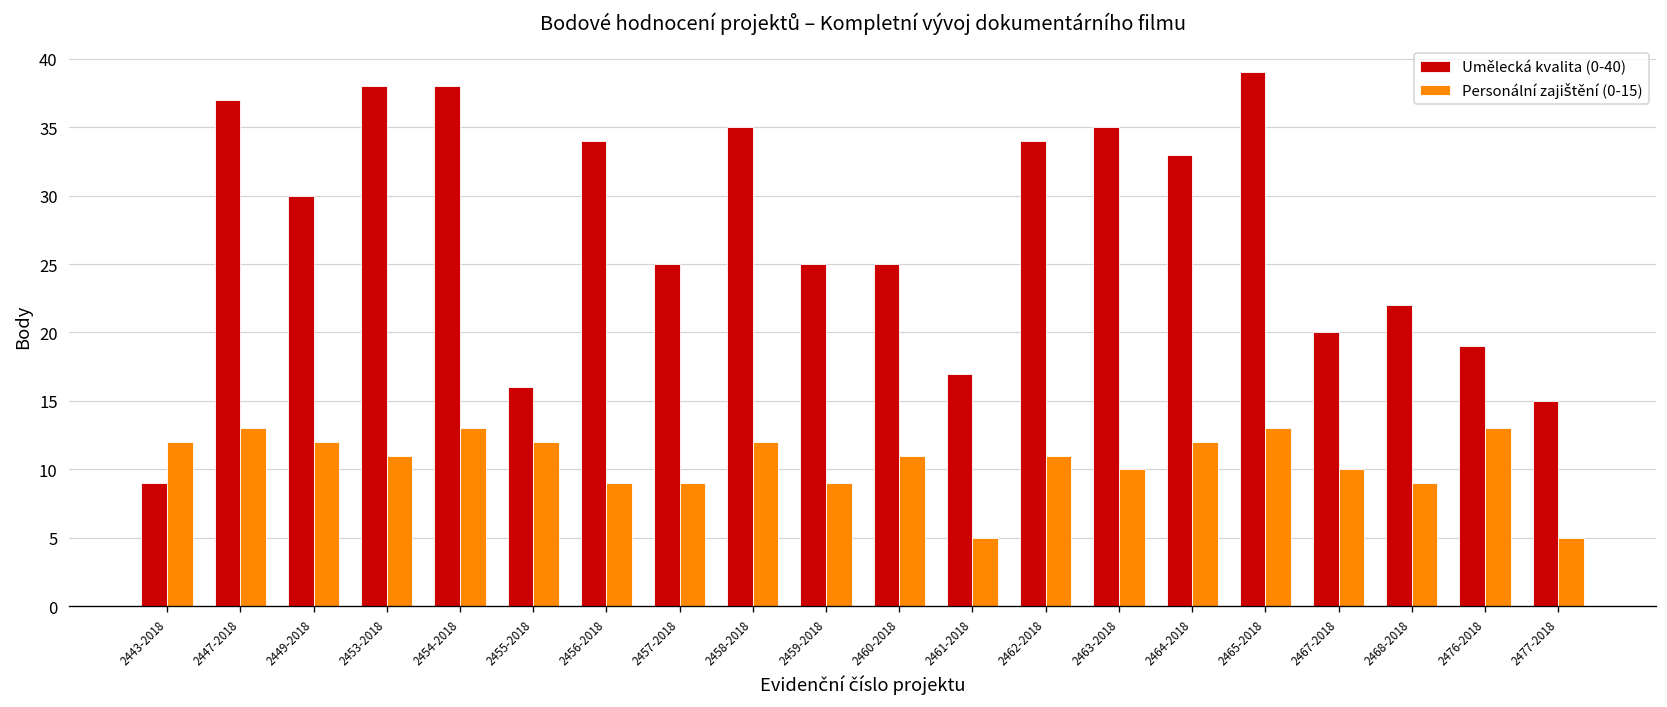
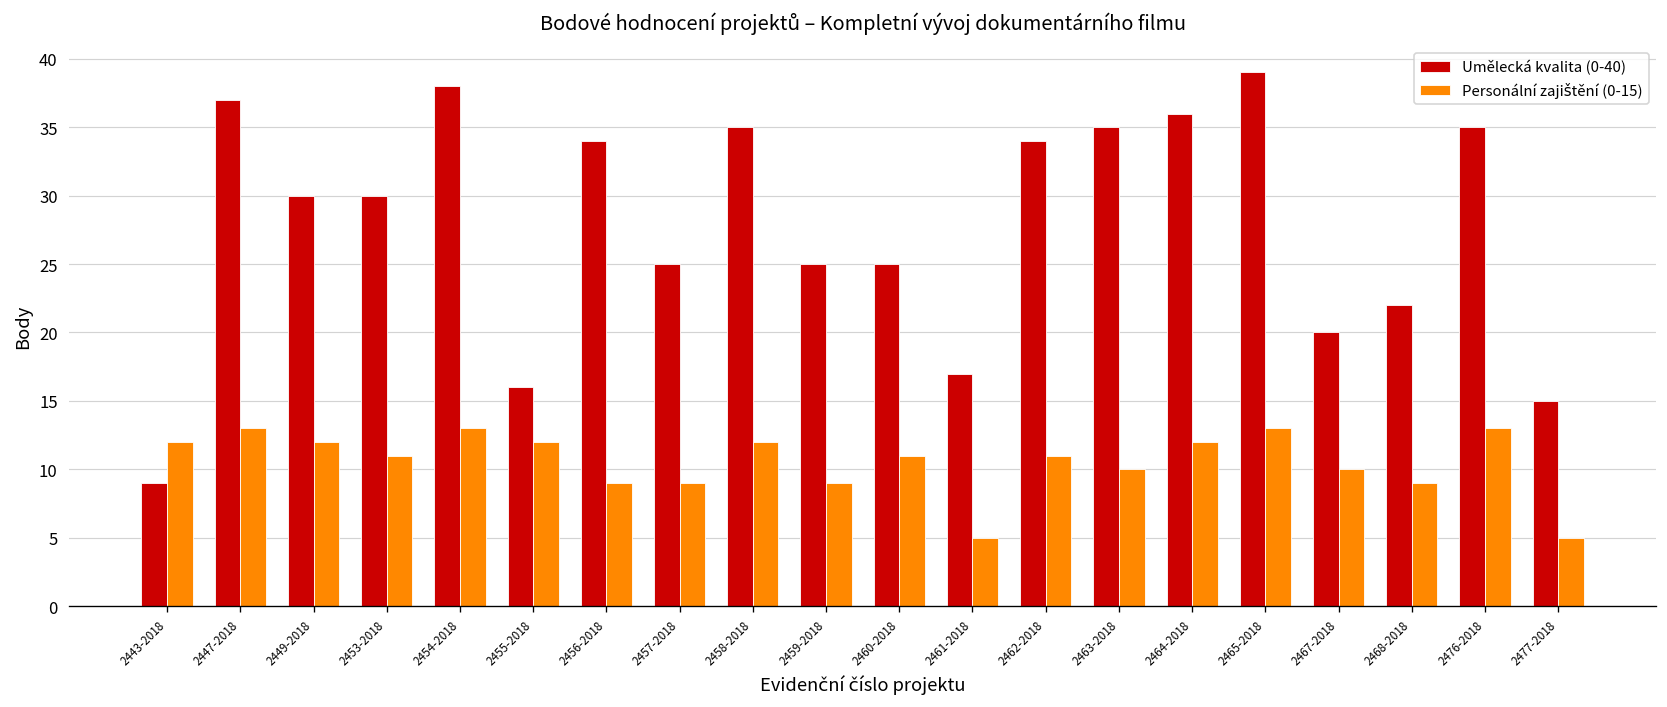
  {
    "Umělecká kvalita (0-40)": {
      "2443-2018": 9,
      "2447-2018": 37,
      "2449-2018": 30,
-     "2453-2018": 38,
+     "2453-2018": 30,
      "2454-2018": 38,
      "2455-2018": 16,
      "2456-2018": 34,
      "2457-2018": 25,
      "2458-2018": 35,
      "2459-2018": 25,
      "2460-2018": 25,
      "2461-2018": 17,
      "2462-2018": 34,
      "2463-2018": 35,
-     "2464-2018": 33,
+     "2464-2018": 36,
      "2465-2018": 39,
      "2467-2018": 20,
      "2468-2018": 22,
-     "2476-2018": 19,
+     "2476-2018": 35,
      "2477-2018": 15
    },
    "Personální zajištění (0-15)": {
      "2443-2018": 12,
      "2447-2018": 13,
      "2449-2018": 12,
      "2453-2018": 11,
      "2454-2018": 13,
      "2455-2018": 12,
      "2456-2018": 9,
      "2457-2018": 9,
      "2458-2018": 12,
      "2459-2018": 9,
      "2460-2018": 11,
      "2461-2018": 5,
      "2462-2018": 11,
      "2463-2018": 10,
      "2464-2018": 12,
      "2465-2018": 13,
      "2467-2018": 10,
      "2468-2018": 9,
      "2476-2018": 13,
      "2477-2018": 5
    }
  }
